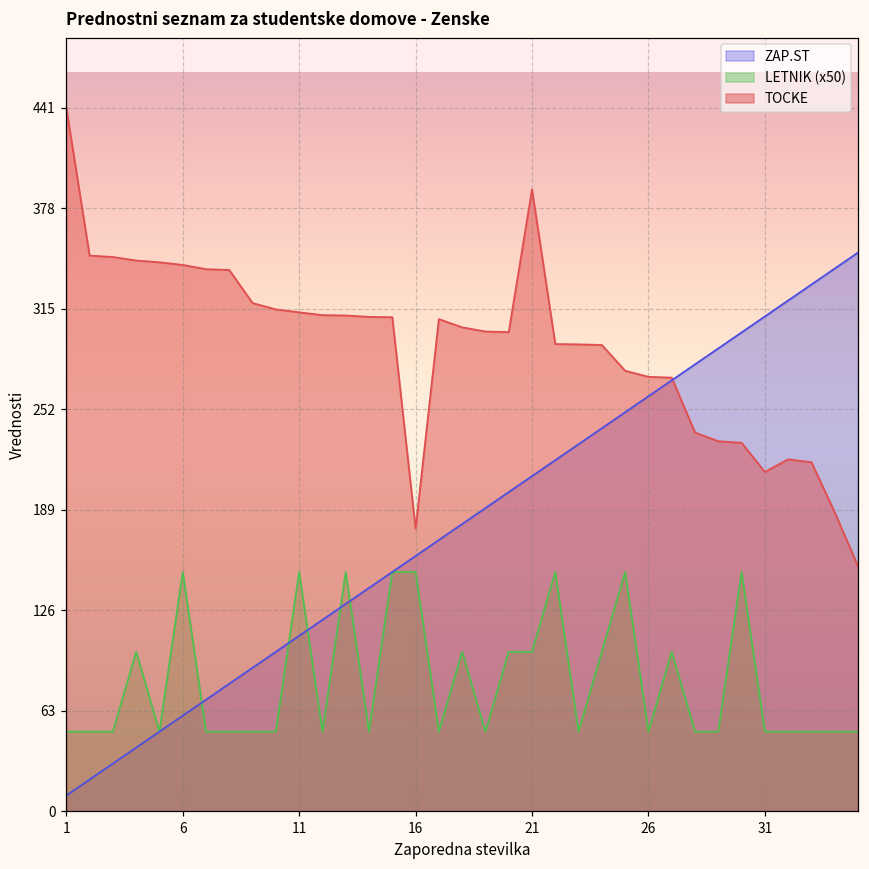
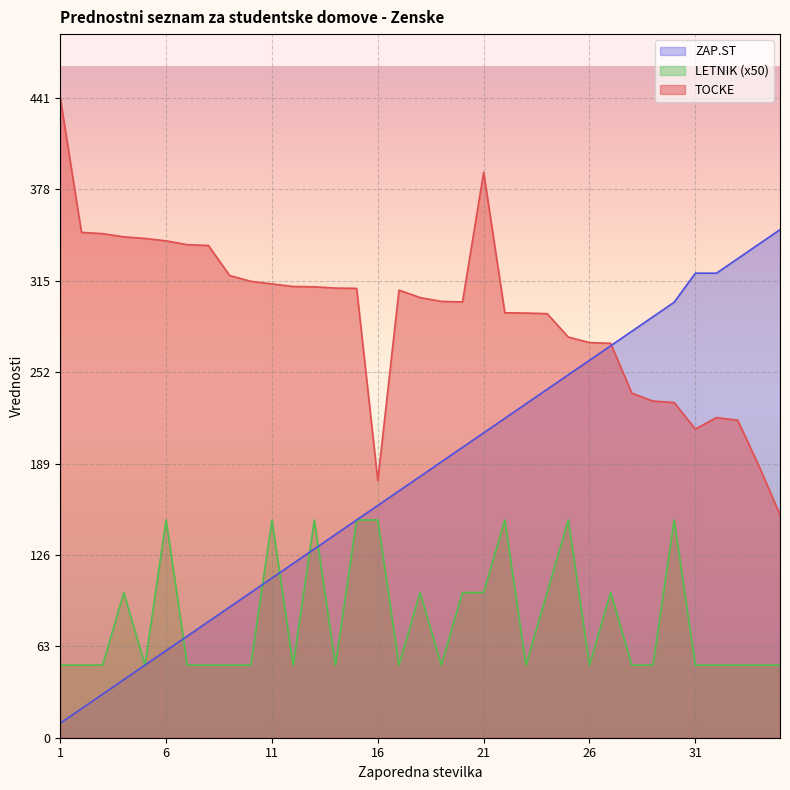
  {
    "ZAP.ST": {
      "1": 10,
      "6": 60,
      "11": 110,
      "16": 160,
      "21": 210,
      "26": 260,
-     "31": 310
+     "31": 320
    },
    "LETNIK (x50)": {
      "1": 50,
      "6": 150,
      "11": 150,
      "16": 150,
      "21": 100,
      "26": 50,
      "31": 50
    },
    "TOCKE": {
      "1": 441,
      "6": 342,
      "11": 313,
      "16": 177,
      "21": 390,
      "26": 272,
      "31": 213
    }
  }
